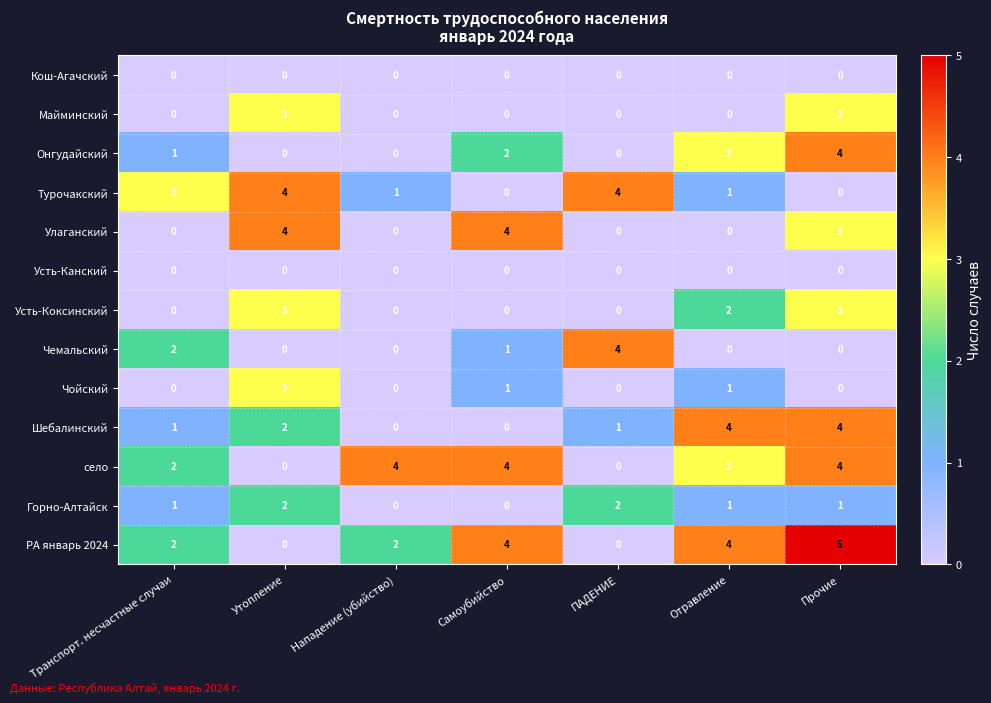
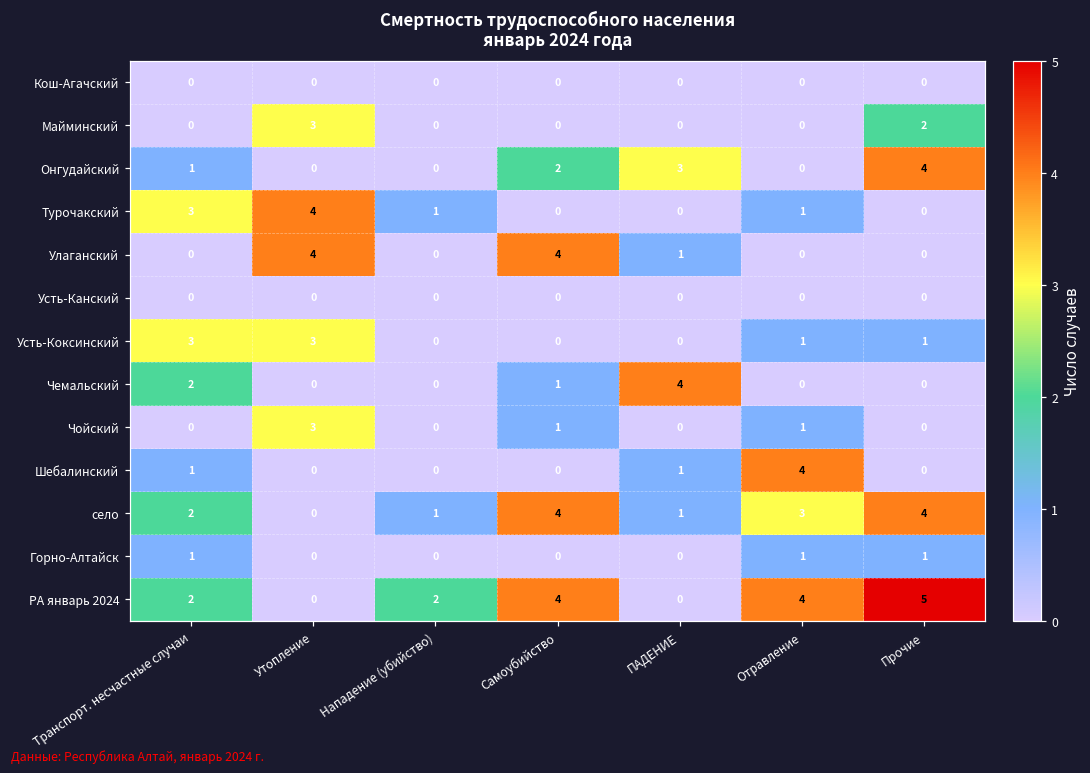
  {
    "Кош-Агачский": {
      "Транспорт. несчастные случаи": 0,
      "Утопление": 0,
      "ПАДЕНИЕ": 0,
      "Отравление": 0,
      "Прочие": 0
    },
    "Майминский": {
      "Транспорт. несчастные случаи": 0,
      "Утопление": 3,
      "ПАДЕНИЕ": 0,
      "Отравление": 0,
-     "Прочие": 3
+     "Прочие": 2
    },
    "Онгудайский": {
      "Транспорт. несчастные случаи": 1,
      "Утопление": 0,
      "Самоубийство": 2,
-     "ПАДЕНИЕ": 0,
-     "Отравление": 3,
+     "ПАДЕНИЕ": 3,
+     "Отравление": 0,
      "Прочие": 4
    },
    "Турочакский": {
      "Транспорт. несчастные случаи": 3,
      "Утопление": 4,
      "Нападение (убийство)": 1,
-     "ПАДЕНИЕ": 4,
+     "ПАДЕНИЕ": 0,
      "Отравление": 1,
      "Прочие": 0
    },
    "Улаганский": {
      "Транспорт. несчастные случаи": 0,
      "Утопление": 4,
      "Самоубийство": 4,
-     "ПАДЕНИЕ": 0,
+     "ПАДЕНИЕ": 1,
      "Отравление": 0,
-     "Прочие": 3
+     "Прочие": 0
    },
    "Усть-Канский": {
      "Транспорт. несчастные случаи": 0,
      "Утопление": 0,
      "ПАДЕНИЕ": 0,
      "Отравление": 0,
      "Прочие": 0
    },
    "Усть-Коксинский": {
-     "Транспорт. несчастные случаи": 0,
+     "Транспорт. несчастные случаи": 3,
      "Утопление": 3,
      "ПАДЕНИЕ": 0,
-     "Отравление": 2,
-     "Прочие": 3
+     "Отравление": 1,
+     "Прочие": 1
    },
    "Чемальский": {
      "Транспорт. несчастные случаи": 2,
      "Утопление": 0,
      "Самоубийство": 1,
      "ПАДЕНИЕ": 4,
      "Отравление": 0,
      "Прочие": 0
    },
    "Чойский": {
      "Транспорт. несчастные случаи": 0,
      "Утопление": 3,
      "Самоубийство": 1,
      "ПАДЕНИЕ": 0,
      "Отравление": 1,
      "Прочие": 0
    },
    "Шебалинский": {
      "Транспорт. несчастные случаи": 1,
-     "Утопление": 2,
+     "Утопление": 0,
      "ПАДЕНИЕ": 1,
      "Отравление": 4,
-     "Прочие": 4
+     "Прочие": 0
    },
    "село": {
      "Транспорт. несчастные случаи": 2,
      "Утопление": 0,
-     "Нападение (убийство)": 4,
+     "Нападение (убийство)": 1,
      "Самоубийство": 4,
-     "ПАДЕНИЕ": 0,
+     "ПАДЕНИЕ": 1,
      "Отравление": 3,
      "Прочие": 4
    },
    "Горно-Алтайск": {
      "Транспорт. несчастные случаи": 1,
-     "Утопление": 2,
-     "ПАДЕНИЕ": 2,
+     "Утопление": 0,
+     "ПАДЕНИЕ": 0,
      "Отравление": 1,
      "Прочие": 1
    },
    "РА январь 2024": {
      "Транспорт. несчастные случаи": 2,
      "Утопление": 0,
      "Нападение (убийство)": 2,
      "Самоубийство": 4,
      "ПАДЕНИЕ": 0,
      "Отравление": 4,
      "Прочие": 5
    }
  }
